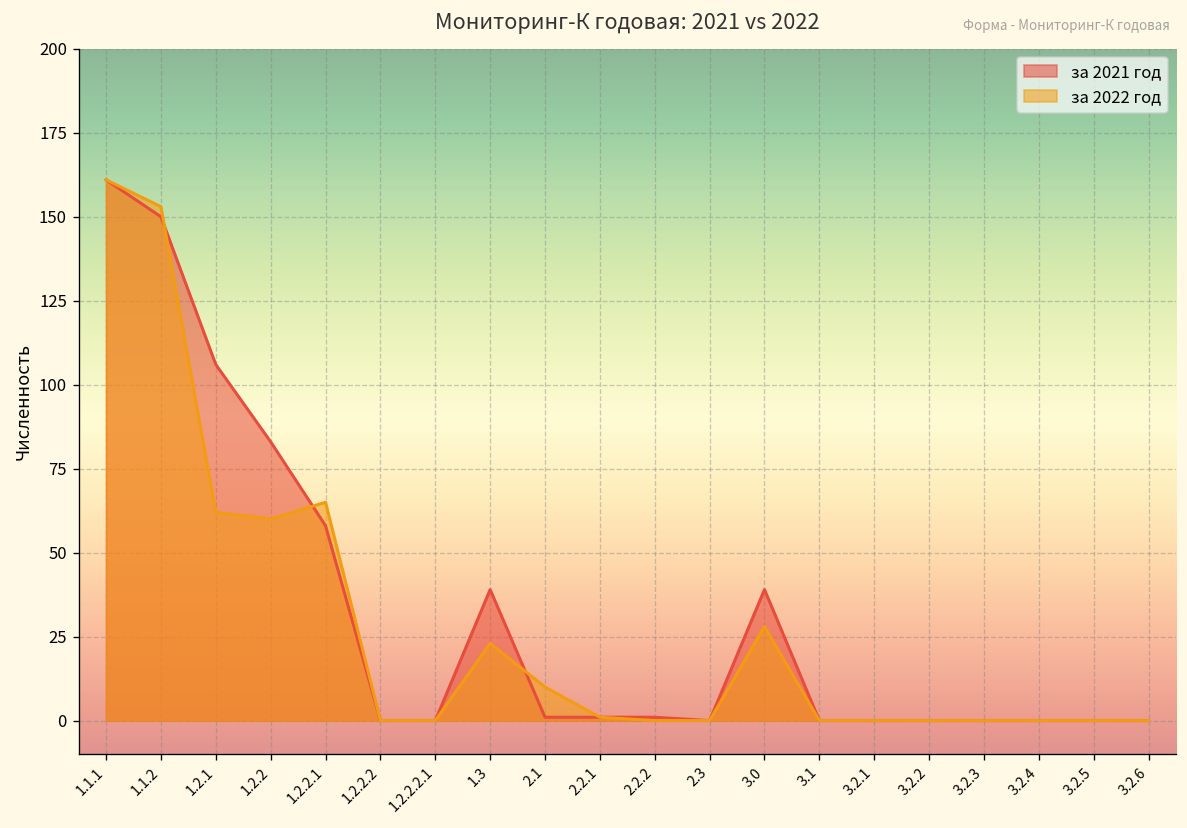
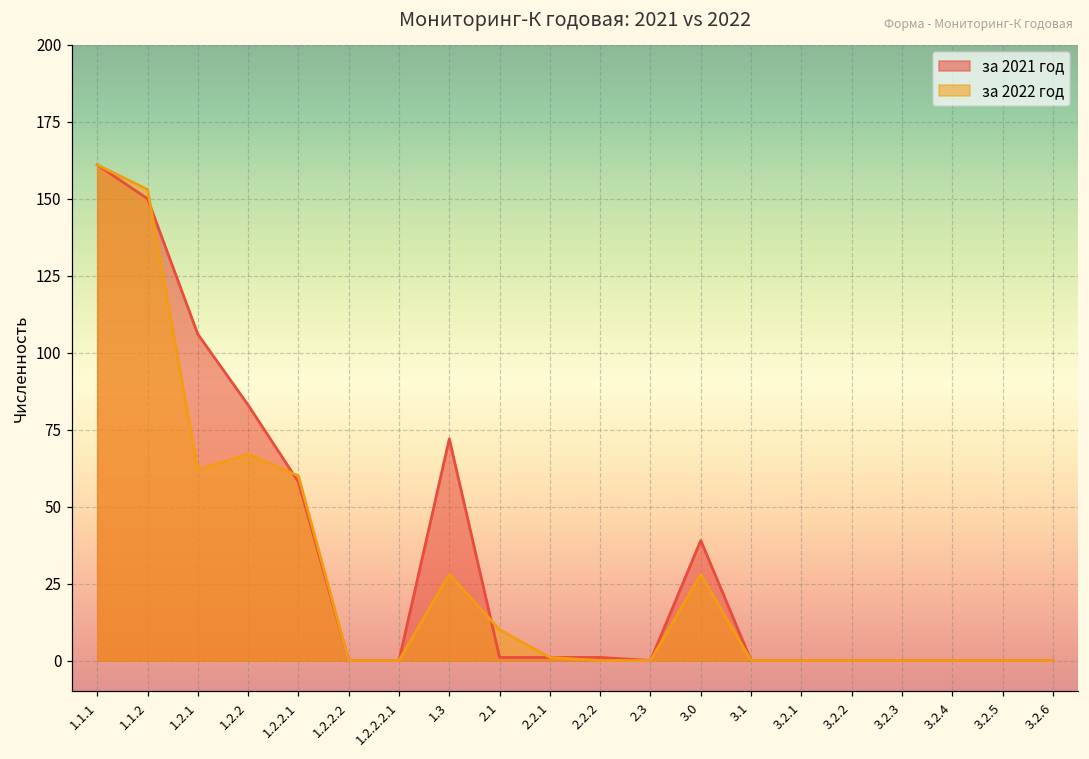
  {
    "за 2021 год": {
      "1.1.2": 150,
      "1.2.1": 106,
      "1.2.2": 83,
      "1.2.2.1": 58,
-     "1.3": 39,
+     "1.3": 72,
      "2.1": 1,
      "2.2.2": 1,
      "3.0": 39
    },
    "за 2022 год": {
      "1.1.2": 153,
      "1.2.1": 62,
-     "1.2.2": 60,
-     "1.2.2.1": 65,
-     "1.3": 23,
+     "1.2.2": 67,
+     "1.2.2.1": 60,
+     "1.3": 28,
      "2.1": 10,
      "2.2.2": 0,
      "3.0": 28
    }
  }
